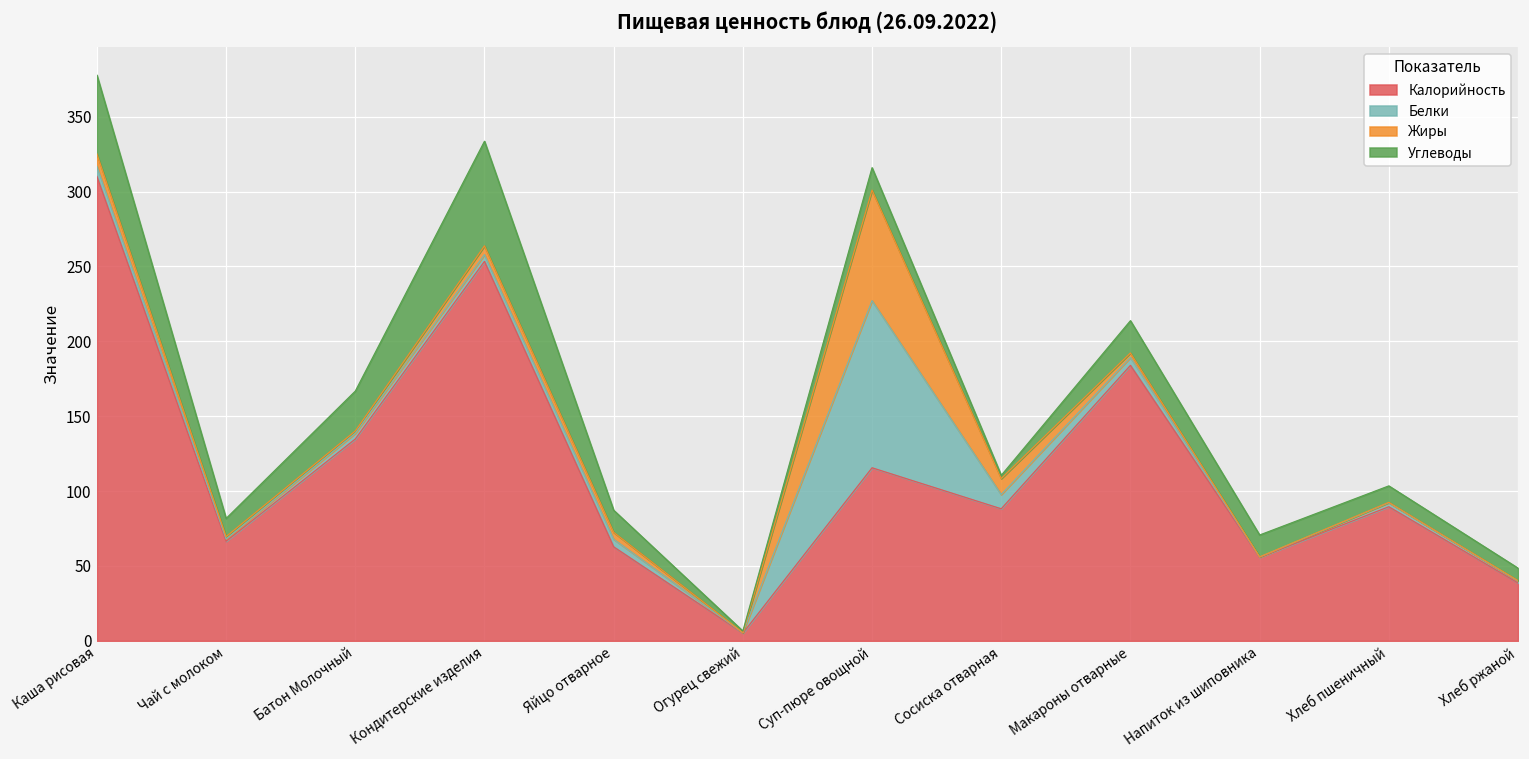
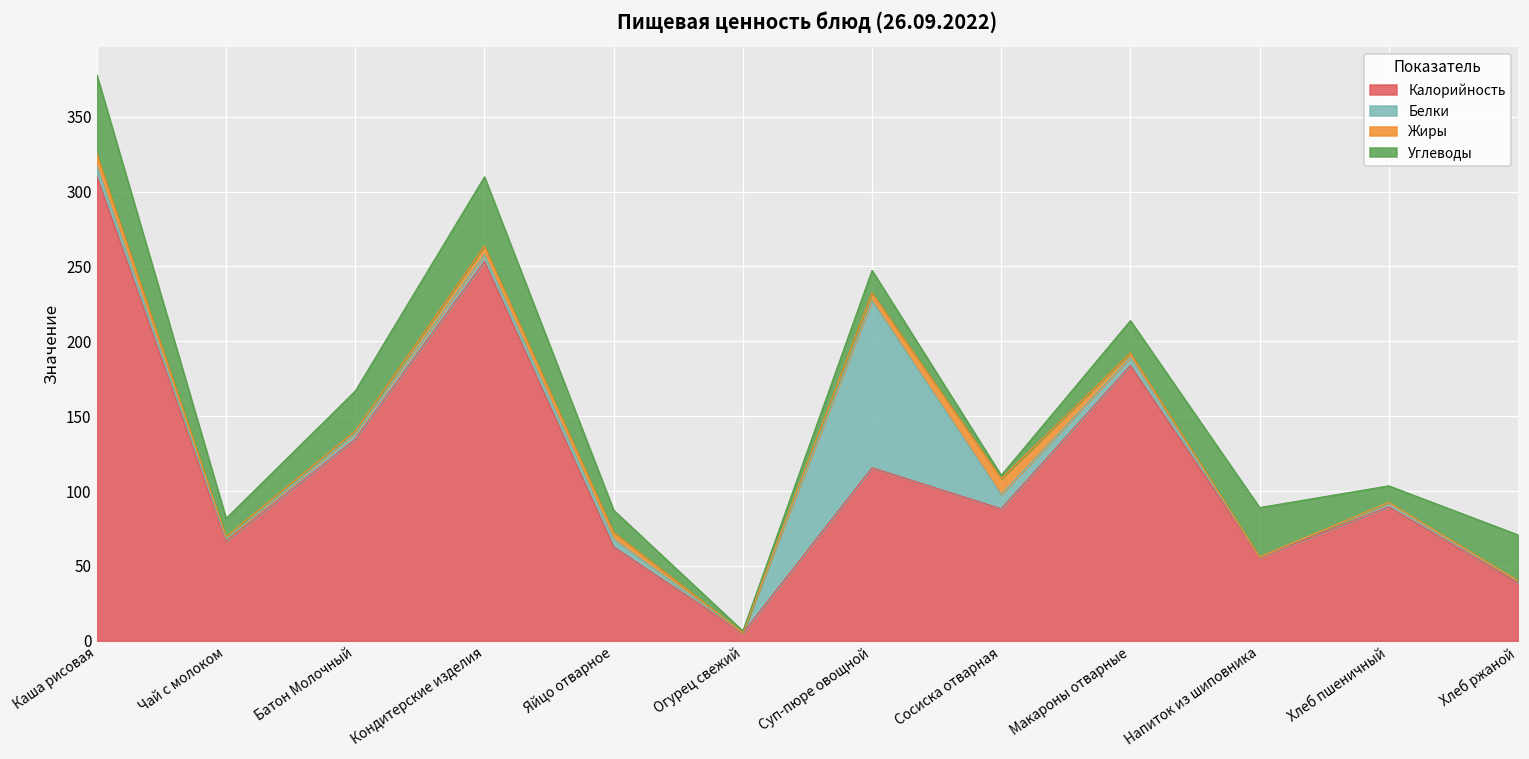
  {
    "Калорийность": {
      "Каша рисовая": 310,
      "Батон Молочный": 135,
      "Кондитерские изделия": 253,
      "Яйцо отварное": 63,
      "Суп-пюре овощной": 116,
      "Сосиска отварная": 88,
      "Макароны отварные": 184,
      "Хлеб пшеничный": 90
    },
    "Белки": {
      "Каша рисовая": 7,
      "Кондитерские изделия": 5,
      "Яйцо отварное": 5,
      "Суп-пюре овощной": 112,
      "Сосиска отварная": 10,
      "Макароны отварные": 5
    },
    "Жиры": {
      "Каша рисовая": 8,
      "Кондитерские изделия": 6,
      "Яйцо отварное": 5,
-     "Суп-пюре овощной": 74,
+     "Суп-пюре овощной": 5,
      "Сосиска отварная": 11,
      "Макароны отварные": 3
    },
    "Углеводы": {
      "Каша рисовая": 53,
      "Чай с молоком": 12,
      "Батон Молочный": 27,
-     "Кондитерские изделия": 70,
+     "Кондитерские изделия": 46,
      "Яйцо отварное": 15,
      "Суп-пюре овощной": 15,
      "Сосиска отварная": 2,
      "Макароны отварные": 22,
-     "Напиток из шиповника": 15,
+     "Напиток из шиповника": 33,
      "Хлеб пшеничный": 11,
-     "Хлеб ржаной": 8
+     "Хлеб ржаной": 30
    }
  }
